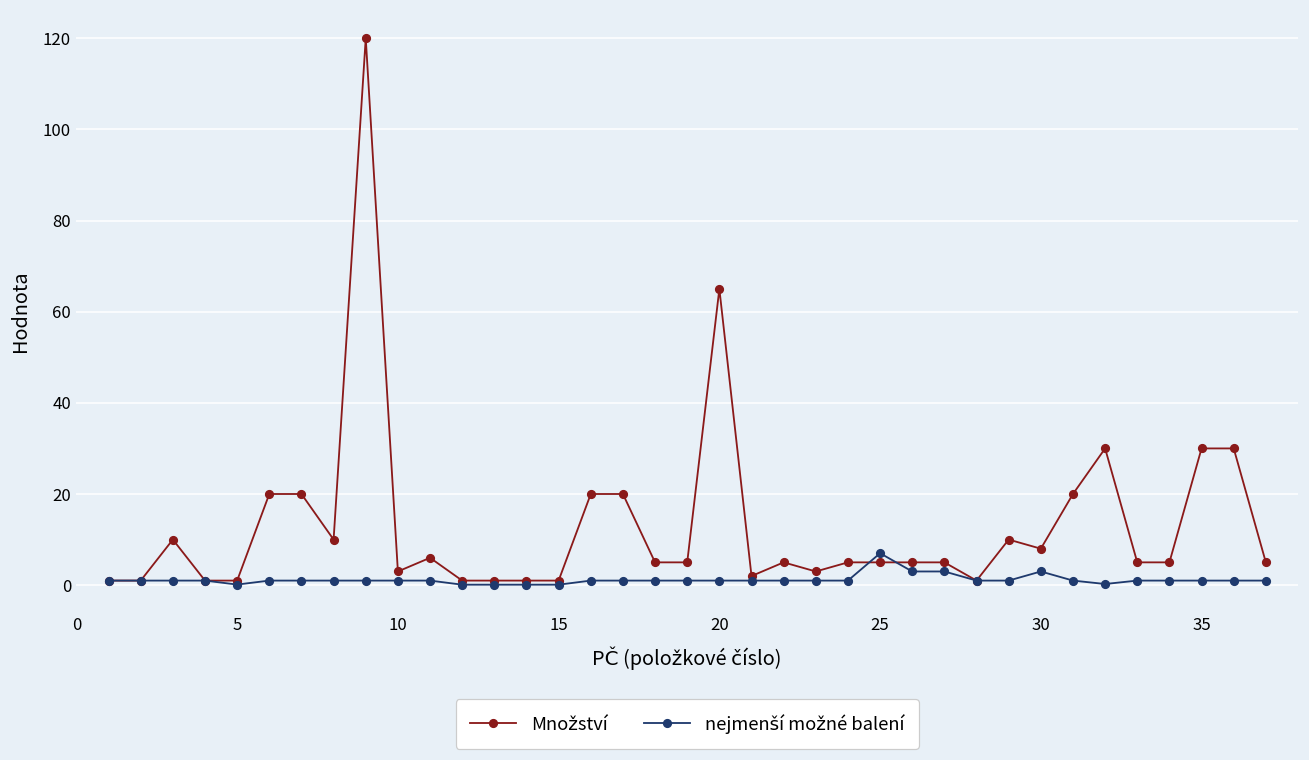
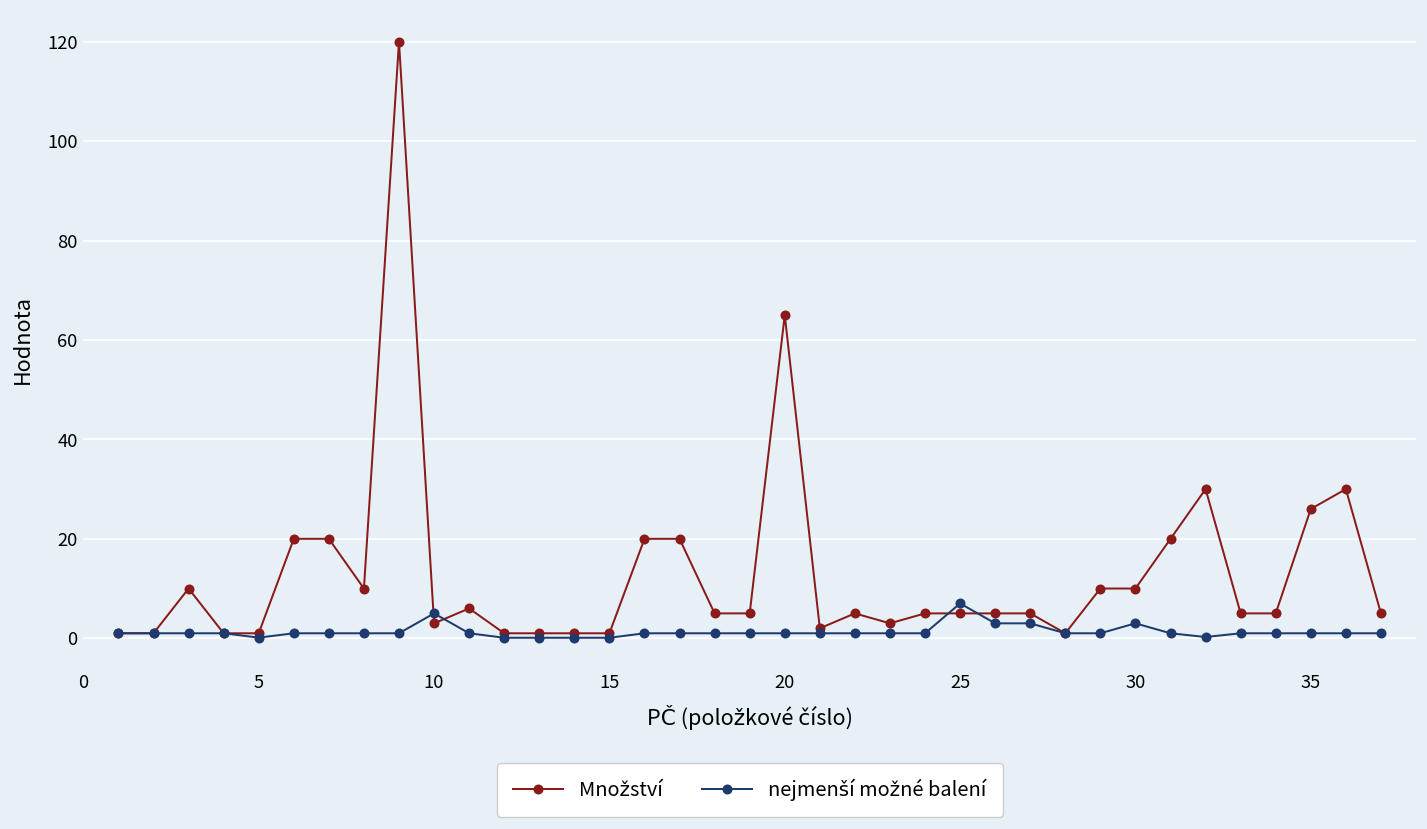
  {
    "Množství": {
      "5": 1,
      "10": 3,
      "15": 1,
      "20": 65,
      "25": 5,
-     "30": 8,
-     "35": 30
+     "30": 10,
+     "35": 26
    },
    "nejmenší možné balení": {
      "5": 0,
-     "10": 1,
+     "10": 5,
      "15": 0,
      "20": 1,
      "25": 7,
      "30": 3,
      "35": 1
    }
  }
